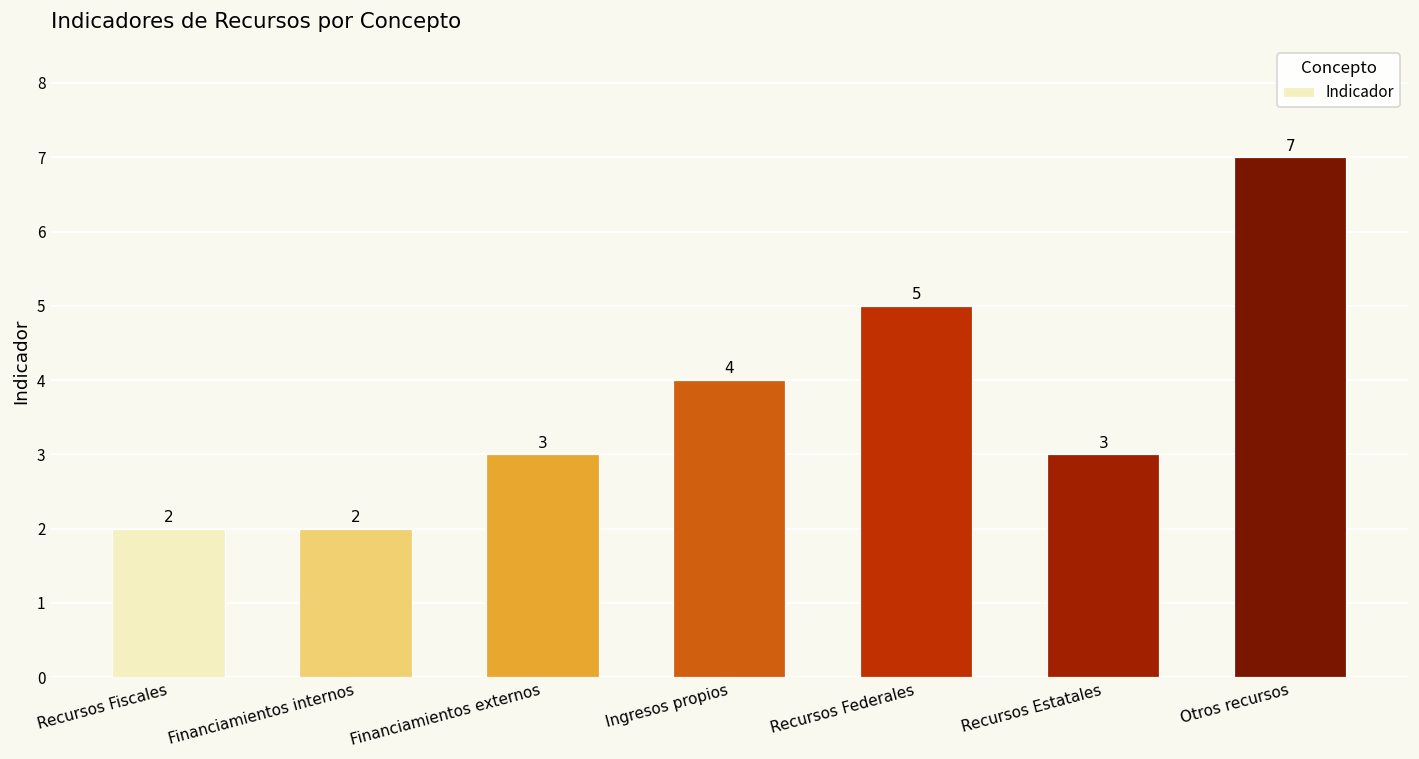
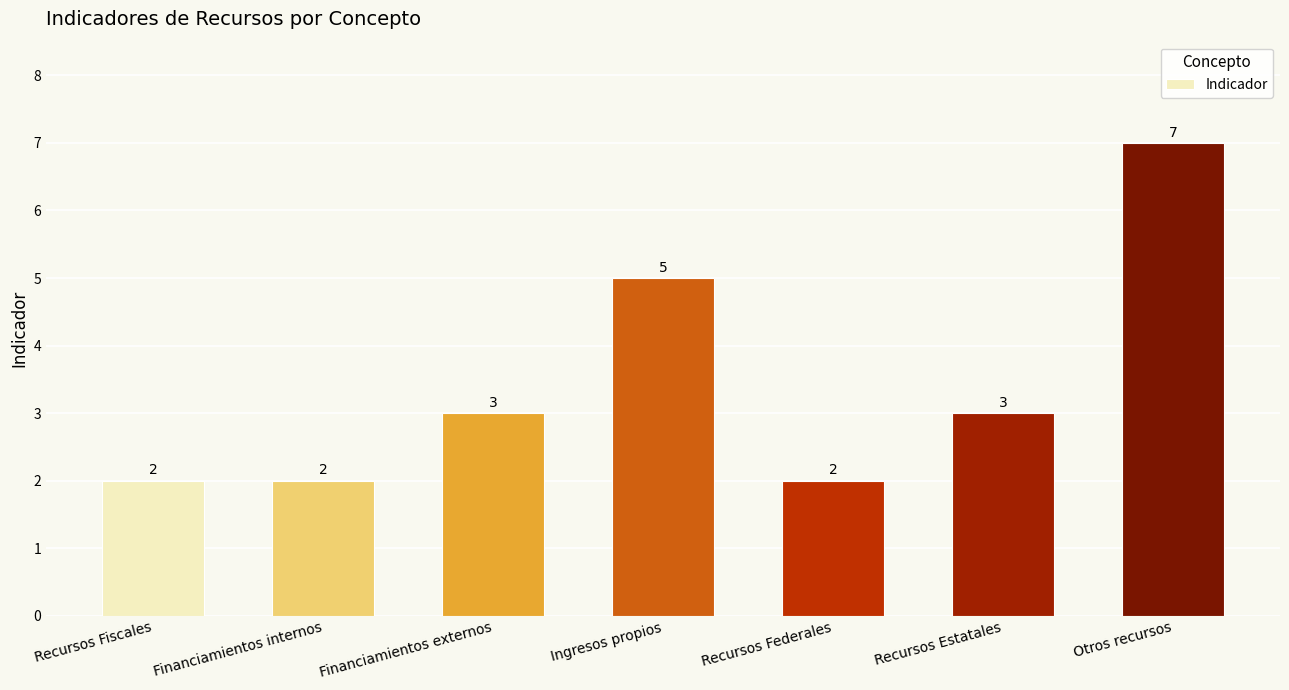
  {
    "Recursos Fiscales": 2,
    "Financiamientos internos": 2,
    "Financiamientos externos": 3,
-   "Ingresos propios": 4,
-   "Recursos Federales": 5,
+   "Ingresos propios": 5,
+   "Recursos Federales": 2,
    "Recursos Estatales": 3,
    "Otros recursos": 7
  }
